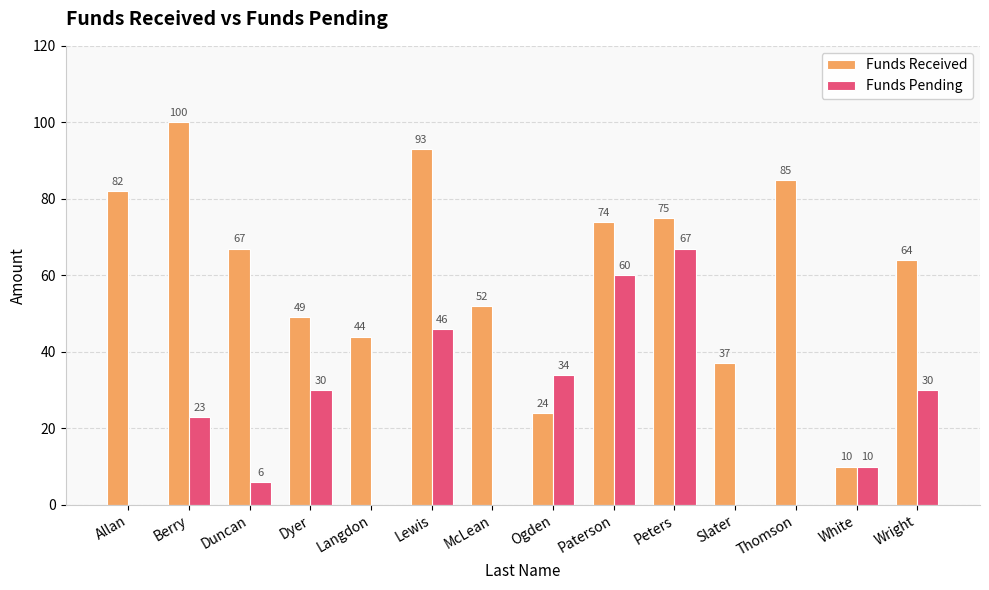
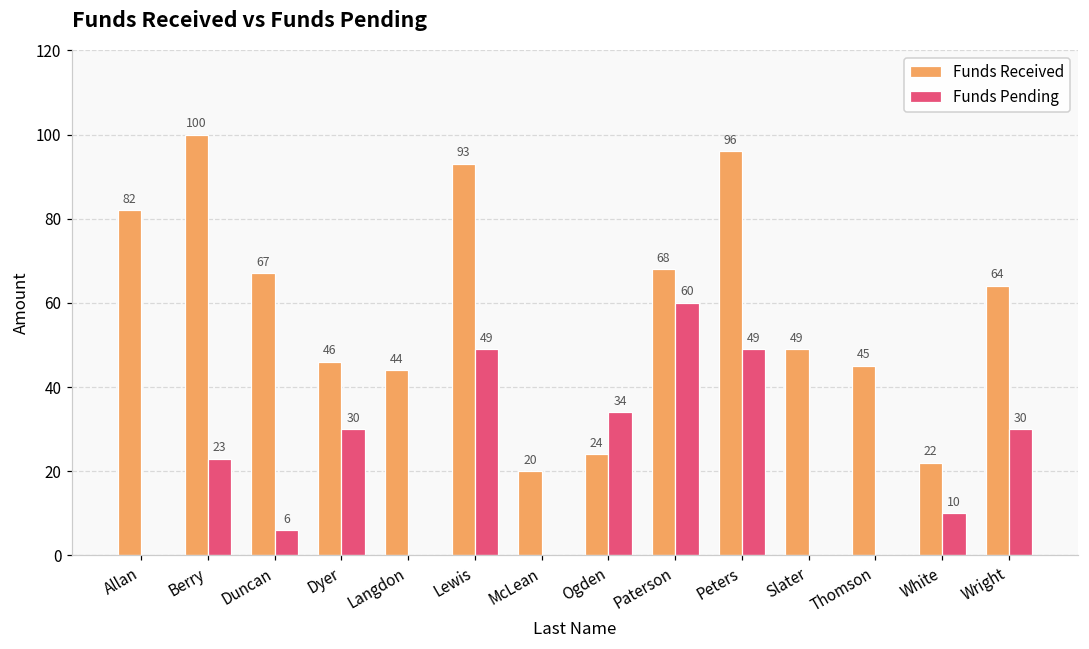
  {
    "Funds Received": {
      "Allan": 82,
      "Berry": 100,
      "Duncan": 67,
-     "Dyer": 49,
+     "Dyer": 46,
      "Langdon": 44,
      "Lewis": 93,
-     "McLean": 52,
+     "McLean": 20,
      "Ogden": 24,
-     "Paterson": 74,
-     "Peters": 75,
-     "Slater": 37,
-     "Thomson": 85,
-     "White": 10,
+     "Paterson": 68,
+     "Peters": 96,
+     "Slater": 49,
+     "Thomson": 45,
+     "White": 22,
      "Wright": 64
    },
    "Funds Pending": {
      "Berry": 23,
      "Duncan": 6,
      "Dyer": 30,
-     "Lewis": 46,
+     "Lewis": 49,
      "Ogden": 34,
      "Paterson": 60,
-     "Peters": 67,
+     "Peters": 49,
      "White": 10,
      "Wright": 30
    }
  }
